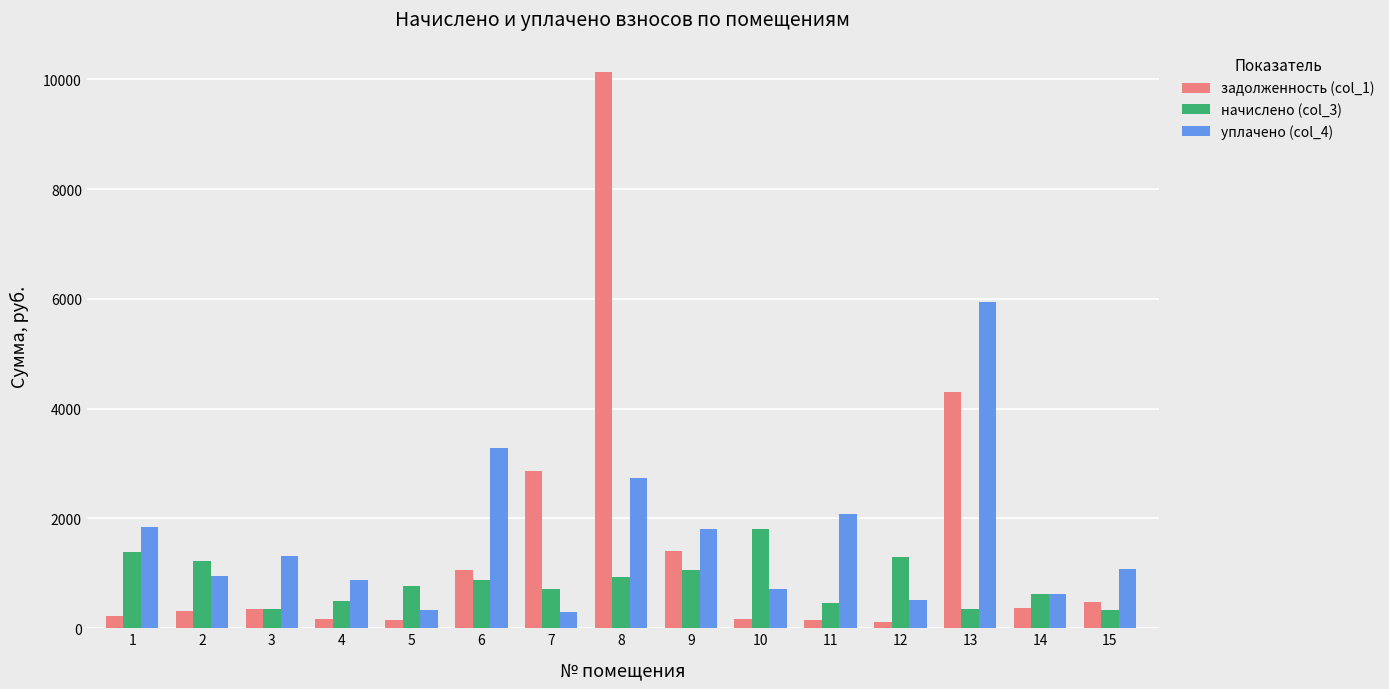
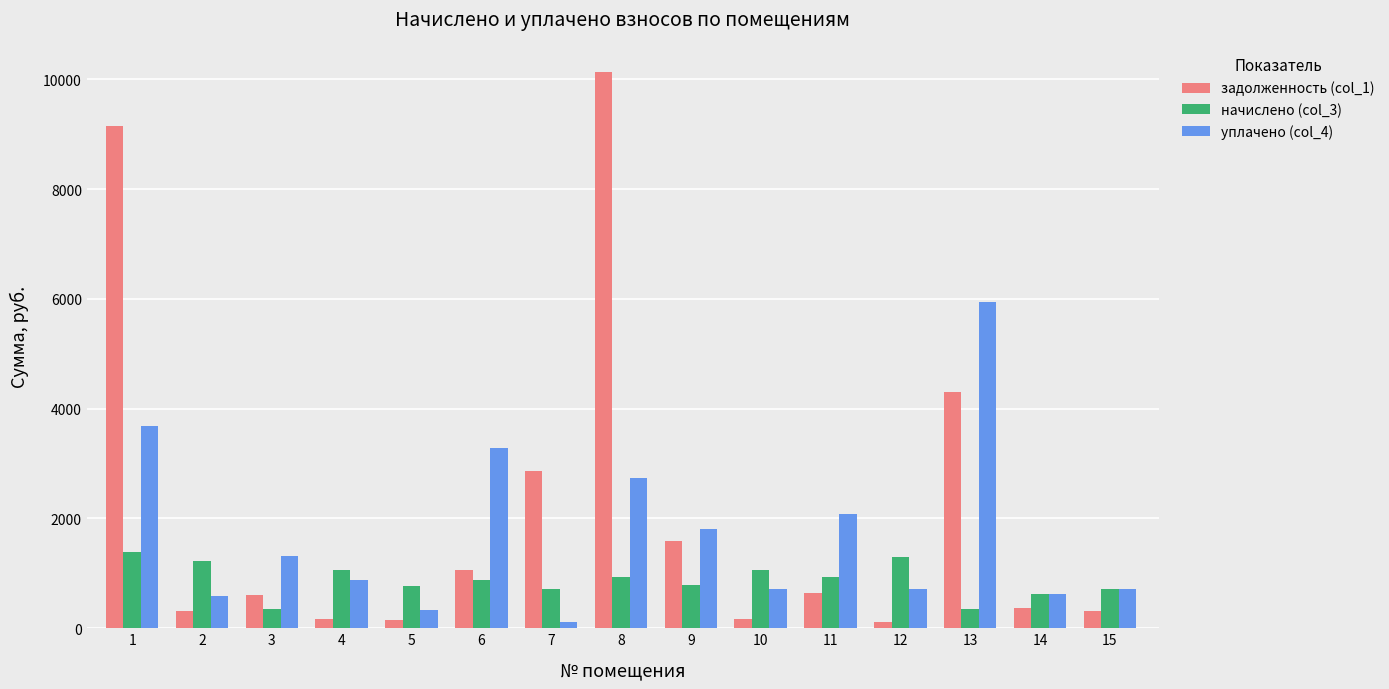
  {
    "задолженность (col_1)": {
-     "1": 200,
+     "1": 9200,
      "2": 300,
-     "3": 400,
+     "3": 600,
      "4": 200,
      "5": 200,
      "6": 1100,
      "7": 2900,
      "8": 10100,
-     "9": 1400,
+     "9": 1600,
      "10": 200,
-     "11": 200,
+     "11": 600,
      "12": 100,
      "13": 4300,
      "14": 400,
-     "15": 500
+     "15": 300
    },
    "начислено (col_3)": {
      "1": 1400,
      "2": 1200,
      "3": 400,
-     "4": 500,
+     "4": 1100,
      "5": 800,
      "6": 900,
      "7": 700,
      "8": 900,
-     "9": 1100,
-     "10": 1800,
-     "11": 500,
+     "9": 800,
+     "10": 1100,
+     "11": 900,
      "12": 1300,
      "13": 400,
      "14": 600,
-     "15": 300
+     "15": 700
    },
    "уплачено (col_4)": {
-     "1": 1800,
-     "2": 1000,
+     "1": 3700,
+     "2": 600,
      "3": 1300,
      "4": 900,
      "5": 300,
      "6": 3300,
-     "7": 300,
+     "7": 100,
      "8": 2700,
      "9": 1800,
      "10": 700,
      "11": 2100,
-     "12": 500,
+     "12": 700,
      "13": 6000,
      "14": 600,
-     "15": 1100
+     "15": 700
    }
  }
